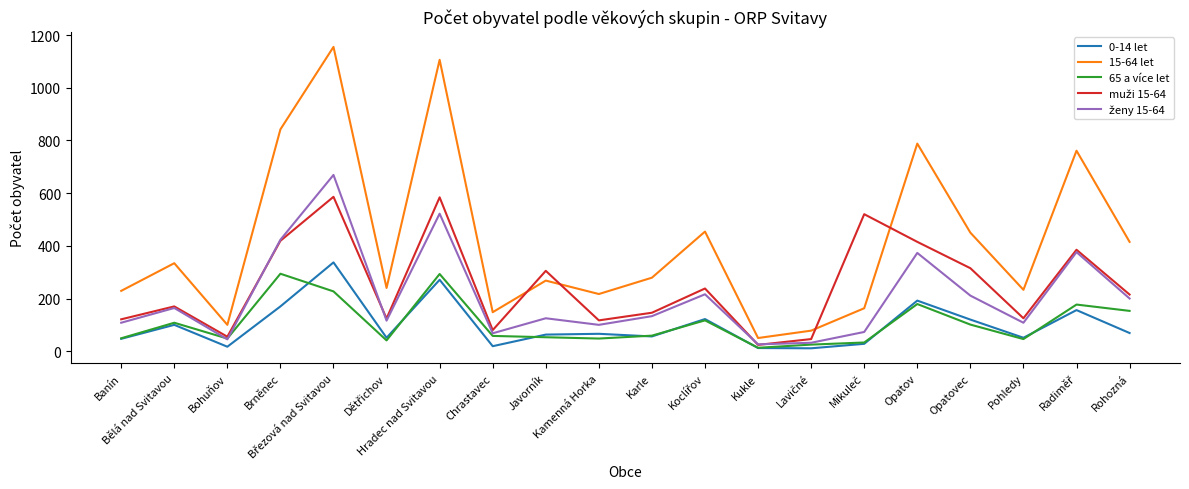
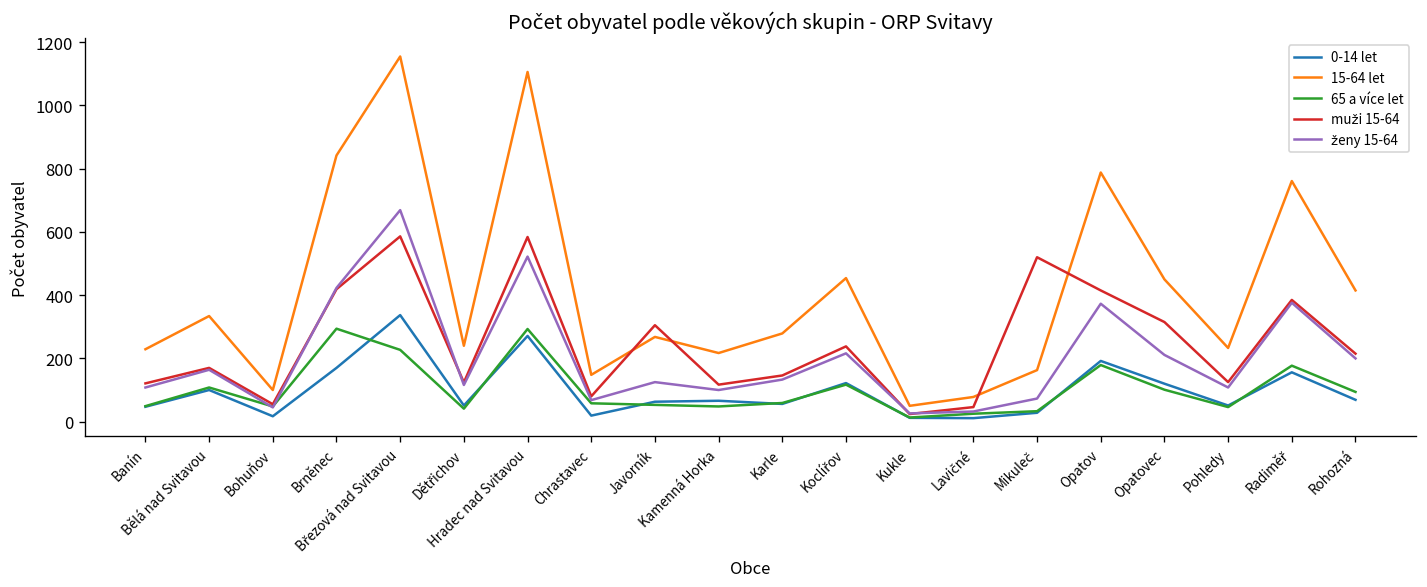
  {
    "0-14 let": {
      "Bohuňov": 20,
      "Brněnec": 170,
      "Březová nad Svitavou": 340,
      "Dětřichov": 50,
      "Hradec nad Svitavou": 270,
      "Chrastavec": 20,
      "Javorník": 60,
      "Kamenná Horka": 70,
      "Lavičné": 10,
      "Opatov": 190,
      "Opatovec": 120,
      "Radiměř": 160,
      "Rohozná": 70
    },
    "15-64 let": {
      "Banín": 230,
      "Bělá nad Svitavou": 330,
      "Bohuňov": 100,
      "Brněnec": 840,
      "Březová nad Svitavou": 1160,
      "Dětřichov": 240,
      "Hradec nad Svitavou": 1110,
      "Chrastavec": 150,
      "Javorník": 270,
      "Kamenná Horka": 220,
      "Karle": 280,
      "Koclířov": 450,
      "Kukle": 50,
      "Lavičné": 80,
      "Mikuleč": 160,
      "Opatov": 790,
      "Opatovec": 450,
      "Pohledy": 230,
      "Radiměř": 760,
      "Rohozná": 420
    },
    "65 a více let": {
      "Brněnec": 290,
      "Březová nad Svitavou": 230,
      "Dětřichov": 40,
      "Hradec nad Svitavou": 290,
      "Chrastavec": 60,
      "Javorník": 50,
      "Kamenná Horka": 50,
      "Opatov": 180,
      "Opatovec": 100,
      "Radiměř": 180,
-     "Rohozná": 150
+     "Rohozná": 90
    },
    "muži 15-64": {
      "Banín": 120,
      "Březová nad Svitavou": 590,
      "Hradec nad Svitavou": 580,
      "Chrastavec": 80,
      "Javorník": 310,
      "Kamenná Horka": 120,
      "Karle": 150,
      "Koclířov": 240,
      "Lavičné": 50,
      "Mikuleč": 520,
      "Opatov": 420,
      "Opatovec": 320,
      "Pohledy": 130,
      "Rohozná": 220
    },
    "ženy 15-64": {
      "Banín": 110,
      "Březová nad Svitavou": 670,
      "Hradec nad Svitavou": 520,
      "Chrastavec": 70,
      "Javorník": 130,
      "Kamenná Horka": 100,
      "Karle": 130,
      "Koclířov": 220,
      "Mikuleč": 70,
      "Opatov": 370,
      "Opatovec": 210,
      "Pohledy": 110,
      "Rohozná": 200
    }
  }
